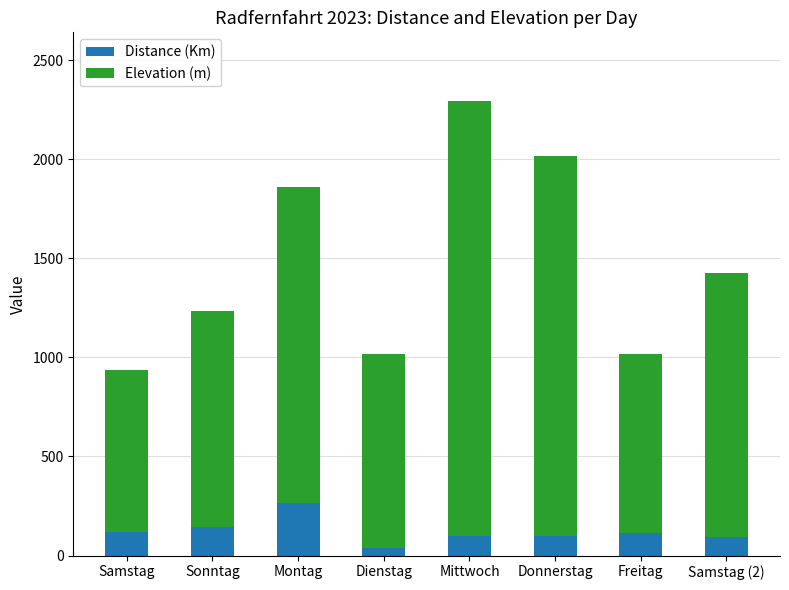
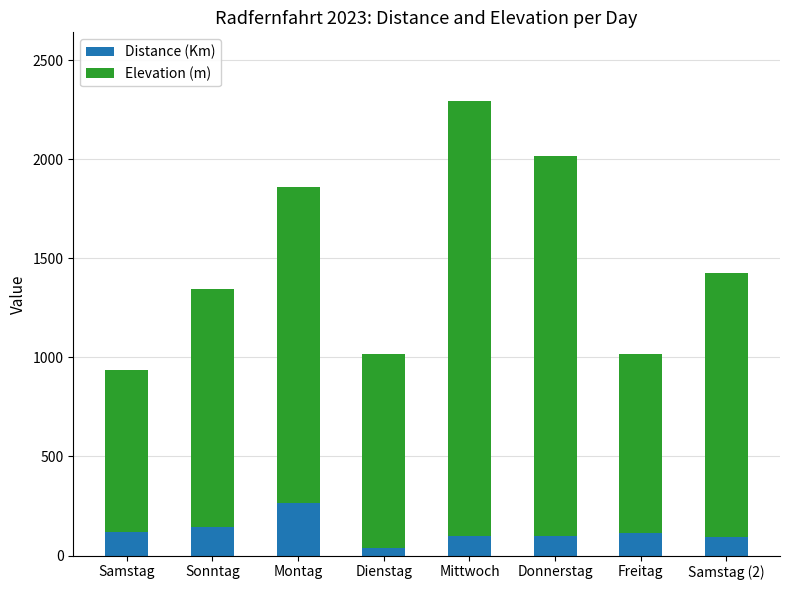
  {
    "Distance (Km)": {
      "Samstag": 120,
      "Sonntag": 150,
      "Montag": 260,
      "Dienstag": 40,
      "Mittwoch": 100,
      "Donnerstag": 100,
      "Freitag": 120,
      "Samstag (2)": 100
    },
    "Elevation (m)": {
      "Samstag": 820,
-     "Sonntag": 1090,
+     "Sonntag": 1200,
      "Montag": 1600,
      "Dienstag": 980,
      "Mittwoch": 2200,
      "Donnerstag": 1920,
      "Freitag": 900,
      "Samstag (2)": 1330
    }
  }
